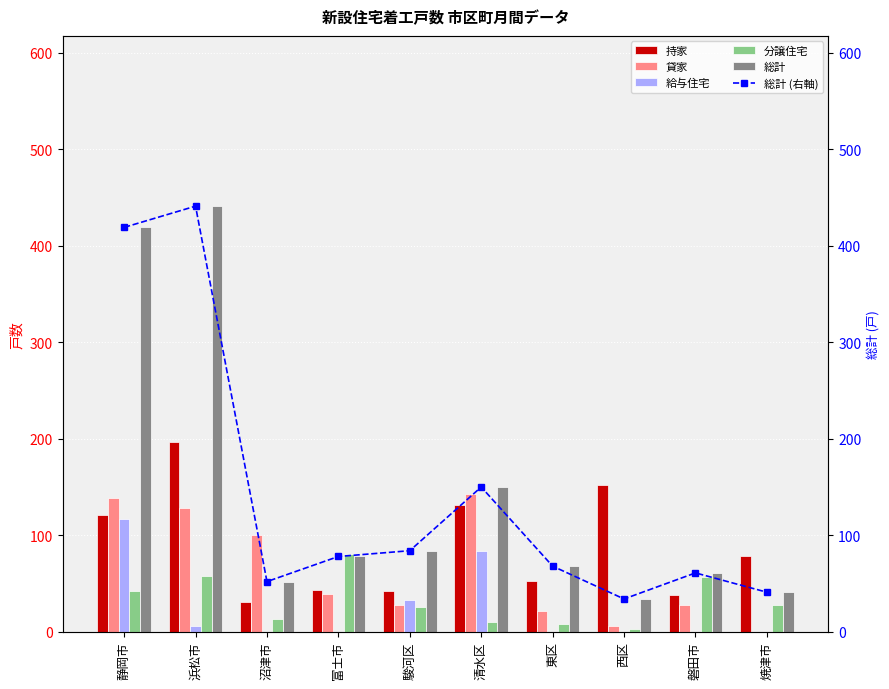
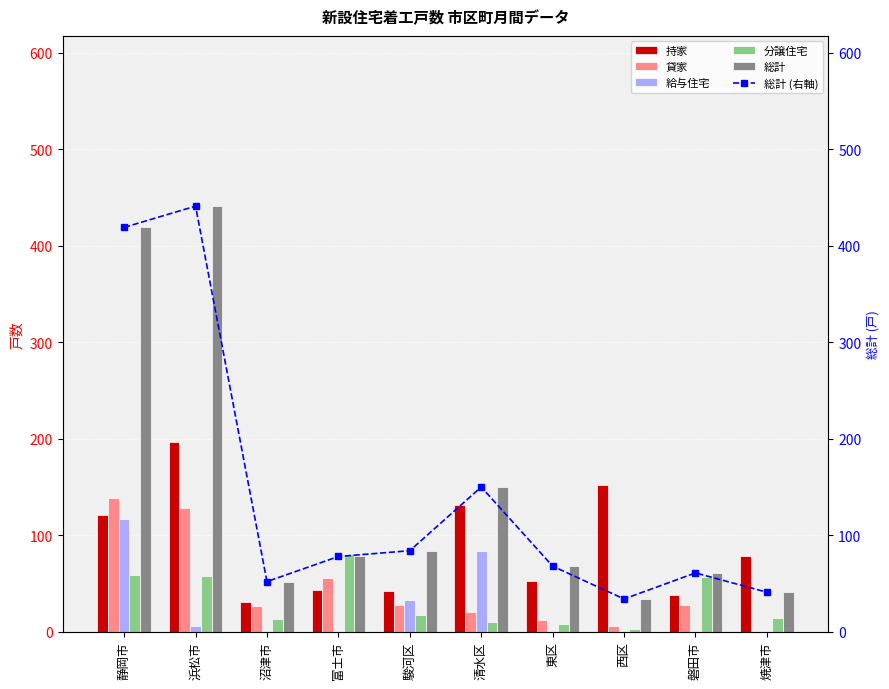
  {
    "持家": {
      "静岡市": 120,
      "浜松市": 200,
      "沼津市": 30,
      "富士市": 40,
      "駿河区": 40,
      "清水区": 130,
      "東区": 50,
      "西区": 150,
      "磐田市": 40,
      "焼津市": 80
    },
    "貸家": {
      "静岡市": 140,
      "浜松市": 130,
-     "沼津市": 100,
-     "富士市": 40,
+     "沼津市": 30,
+     "富士市": 60,
      "駿河区": 30,
-     "清水区": 140,
-     "東区": 20,
+     "清水区": 20,
+     "東区": 10,
      "西区": 10,
      "磐田市": 30,
      "焼津市": 0
    },
    "給与住宅": {
      "静岡市": 120,
      "浜松市": 10,
      "沼津市": 0,
      "富士市": 0,
      "駿河区": 30,
      "清水区": 80,
      "東区": 0,
      "西区": 0,
      "磐田市": 0,
      "焼津市": 0
    },
    "分譲住宅": {
-     "静岡市": 40,
+     "静岡市": 60,
      "浜松市": 60,
      "沼津市": 10,
      "富士市": 80,
-     "駿河区": 30,
+     "駿河区": 20,
      "清水区": 10,
      "東区": 10,
      "西区": 0,
      "磐田市": 60,
-     "焼津市": 30
+     "焼津市": 10
    },
    "総計": {
      "静岡市": 420,
      "浜松市": 440,
      "沼津市": 50,
      "富士市": 80,
      "駿河区": 80,
      "清水区": 150,
      "東区": 70,
      "西区": 30,
      "磐田市": 60,
      "焼津市": 40
    },
    "総計 (右軸)": {
      "静岡市": 420,
      "浜松市": 440,
      "沼津市": 50,
      "富士市": 80,
      "駿河区": 80,
      "清水区": 150,
      "東区": 70,
      "西区": 30,
      "磐田市": 60,
      "焼津市": 40
    }
  }
